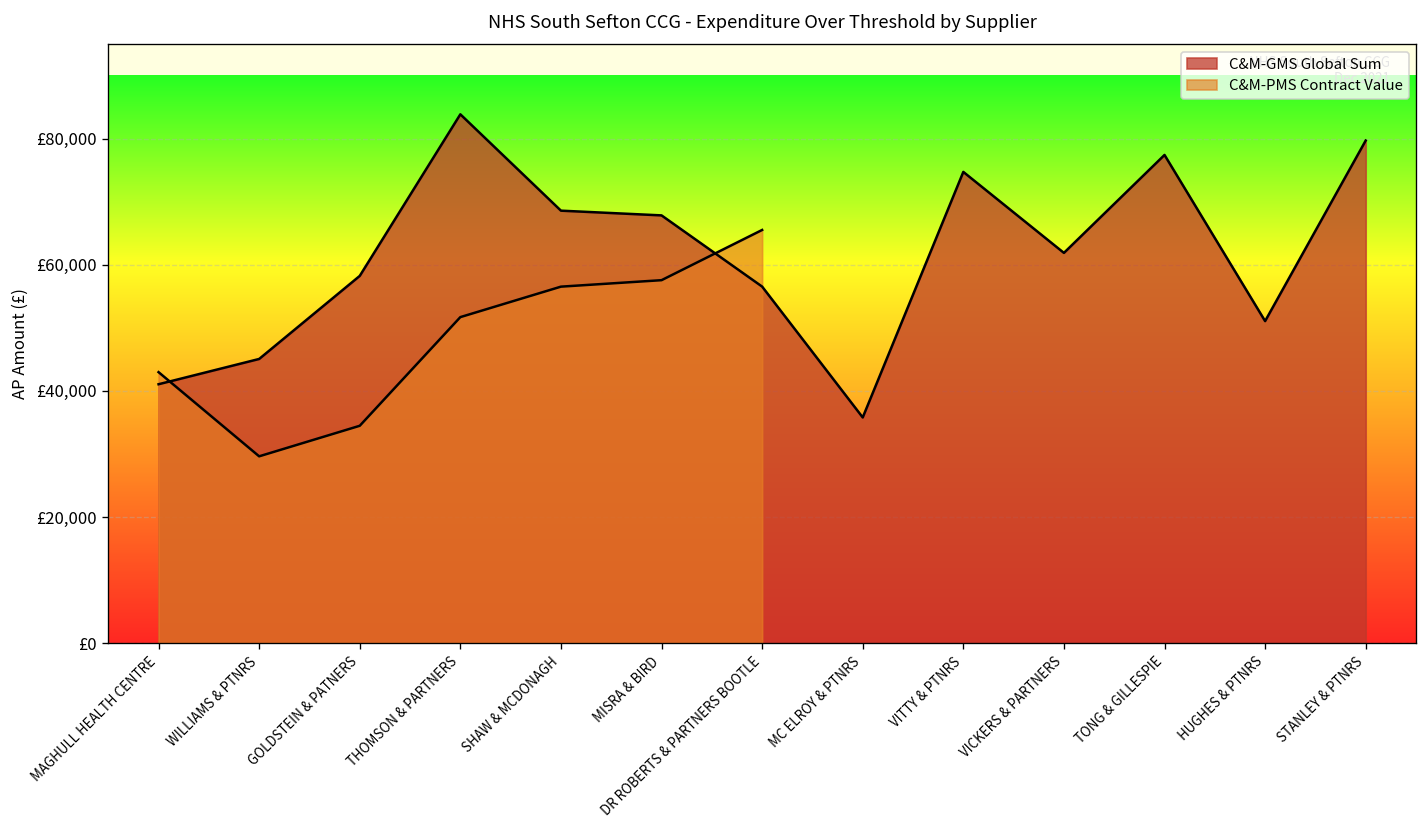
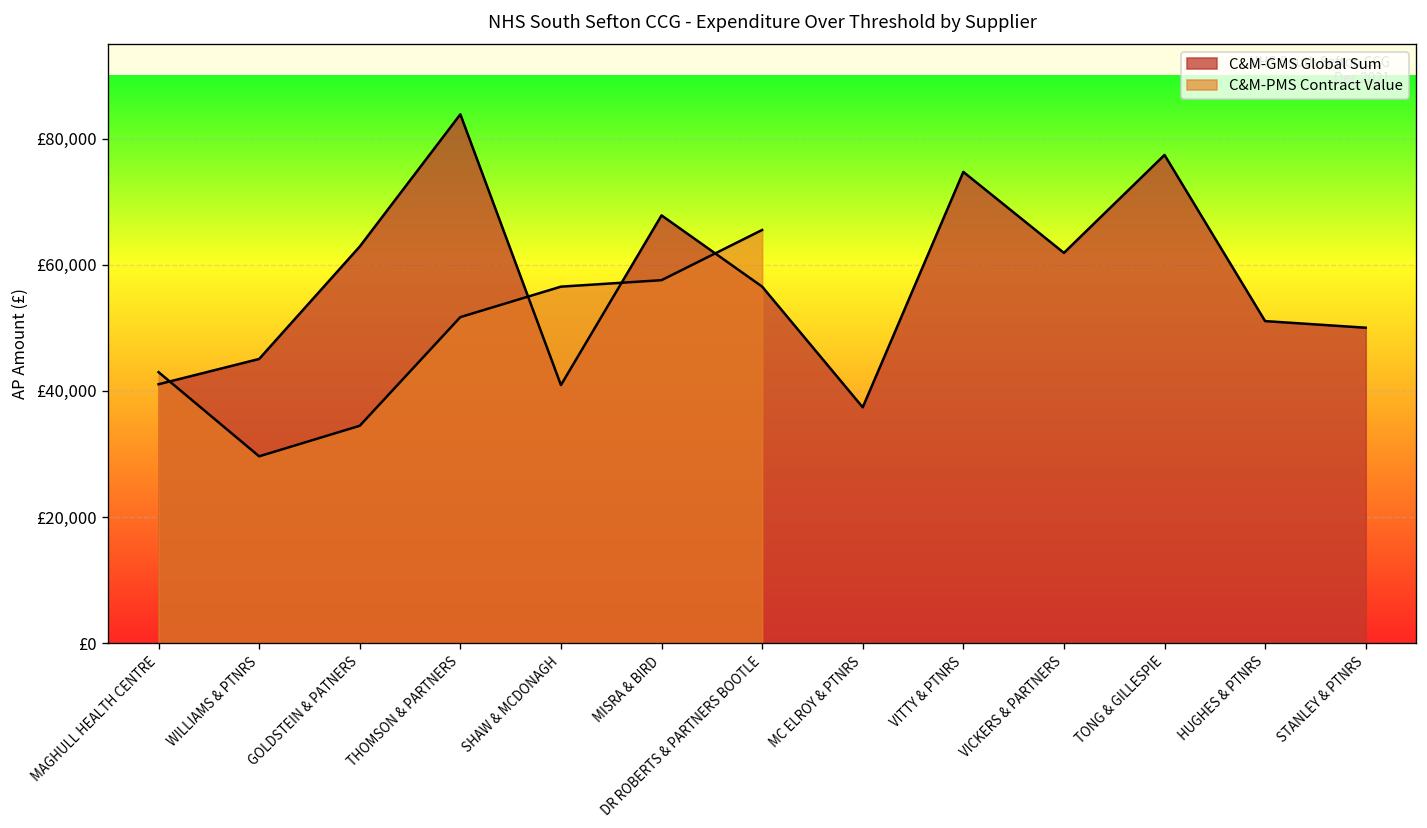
  {
    "C&M-GMS Global Sum": {
      "MAGHULL HEALTH CENTRE": "£41,000",
      "WILLIAMS & PTNRS": "£45,000",
-     "GOLDSTEIN & PATNERS": "£58,000",
+     "GOLDSTEIN & PATNERS": "£63,000",
      "THOMSON & PARTNERS": "£84,000",
-     "SHAW & MCDONAGH": "£69,000",
+     "SHAW & MCDONAGH": "£41,000",
      "MISRA & BIRD": "£68,000",
      "DR ROBERTS & PARTNERS BOOTLE": "£57,000",
-     "MC ELROY & PTNRS": "£36,000",
+     "MC ELROY & PTNRS": "£37,000",
      "VITTY & PTNRS": "£75,000",
      "VICKERS & PARTNERS": "£62,000",
      "TONG & GILLESPIE": "£77,000",
      "HUGHES & PTNRS": "£51,000",
-     "STANLEY & PTNRS": "£80,000"
+     "STANLEY & PTNRS": "£50,000"
    },
    "C&M-PMS Contract Value": {
      "MAGHULL HEALTH CENTRE": "£43,000",
      "WILLIAMS & PTNRS": "£30,000",
      "GOLDSTEIN & PATNERS": "£34,000",
      "THOMSON & PARTNERS": "£52,000",
      "SHAW & MCDONAGH": "£57,000",
      "MISRA & BIRD": "£58,000",
      "DR ROBERTS & PARTNERS BOOTLE": "£66,000"
    }
  }
